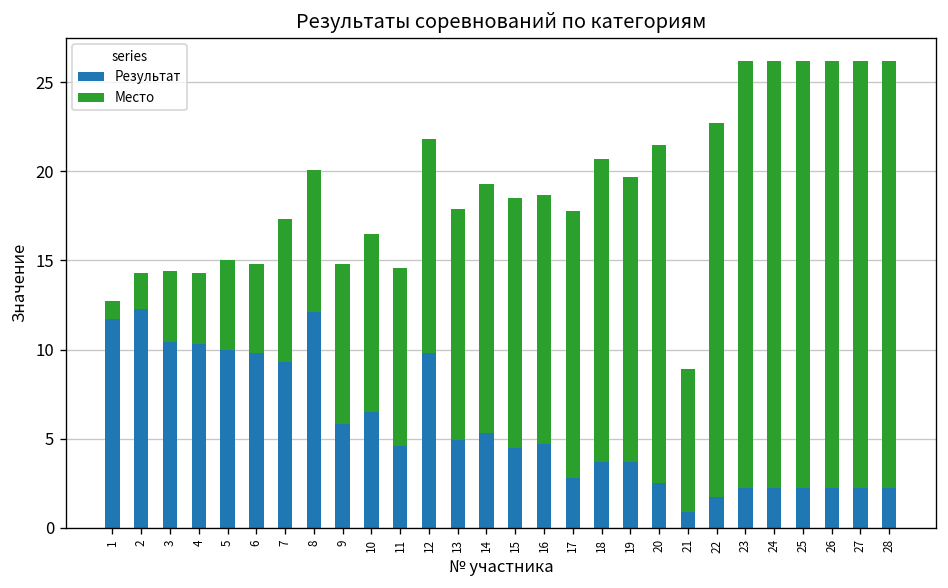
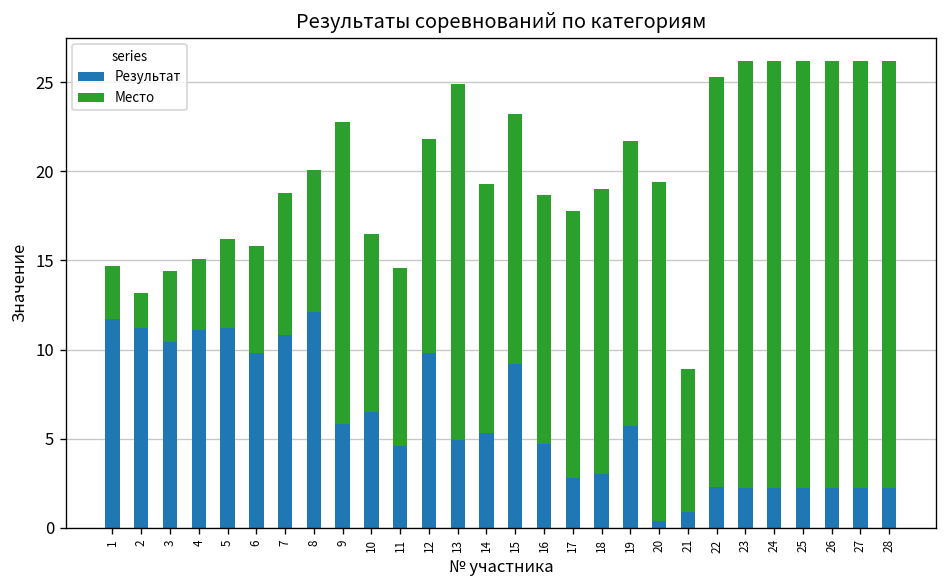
  {
    "Результат": {
      "1": 11.7,
-     "2": 12.3,
+     "2": 11.2,
      "3": 10.4,
-     "4": 10.3,
-     "5": 10.0,
+     "4": 11.1,
+     "5": 11.2,
      "6": 9.8,
-     "7": 9.3,
+     "7": 10.8,
      "8": 12.1,
      "9": 5.8,
      "10": 6.5,
      "11": 4.6,
      "12": 9.8,
      "13": 4.9,
      "14": 5.3,
-     "15": 4.5,
+     "15": 9.2,
      "16": 4.7,
      "17": 2.8,
-     "18": 3.7,
-     "19": 3.7,
-     "20": 2.5,
+     "18": 3.0,
+     "19": 5.7,
+     "20": 0.4,
      "21": 0.9,
-     "22": 1.7,
+     "22": 2.3,
      "23": 2.2,
      "24": 2.2,
      "25": 2.2,
      "26": 2.2,
      "27": 2.2,
      "28": 2.2
    },
    "Место": {
-     "1": 1,
+     "1": 3,
      "2": 2,
      "3": 4,
      "4": 4,
      "5": 5,
-     "6": 5,
+     "6": 6,
      "7": 8,
      "8": 8,
-     "9": 9,
+     "9": 17,
      "10": 10,
      "11": 10,
      "12": 12,
-     "13": 13,
+     "13": 20,
      "14": 14,
      "15": 14,
      "16": 14,
      "17": 15,
-     "18": 17,
+     "18": 16,
      "19": 16,
      "20": 19,
      "21": 8,
-     "22": 21,
+     "22": 23,
      "23": 24,
      "24": 24,
      "25": 24,
      "26": 24,
      "27": 24,
      "28": 24
    }
  }
